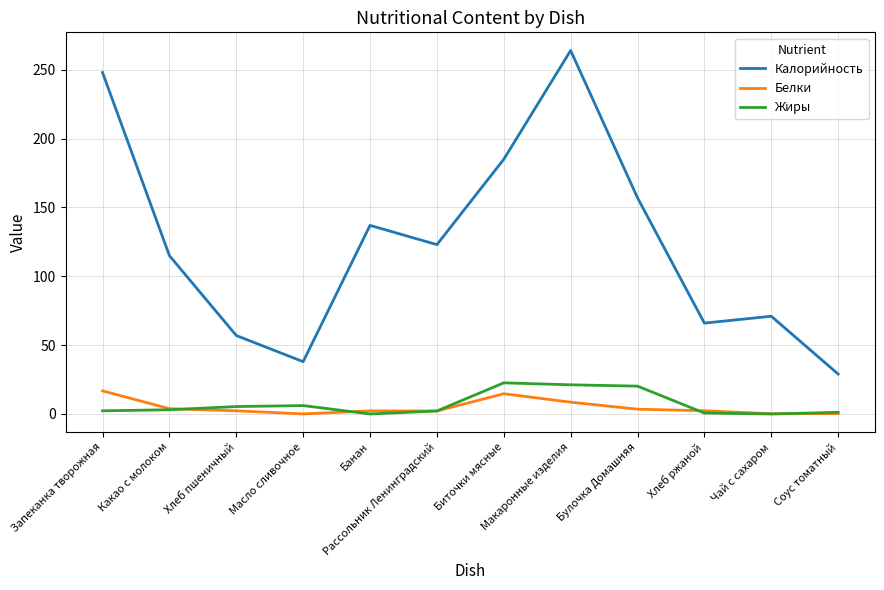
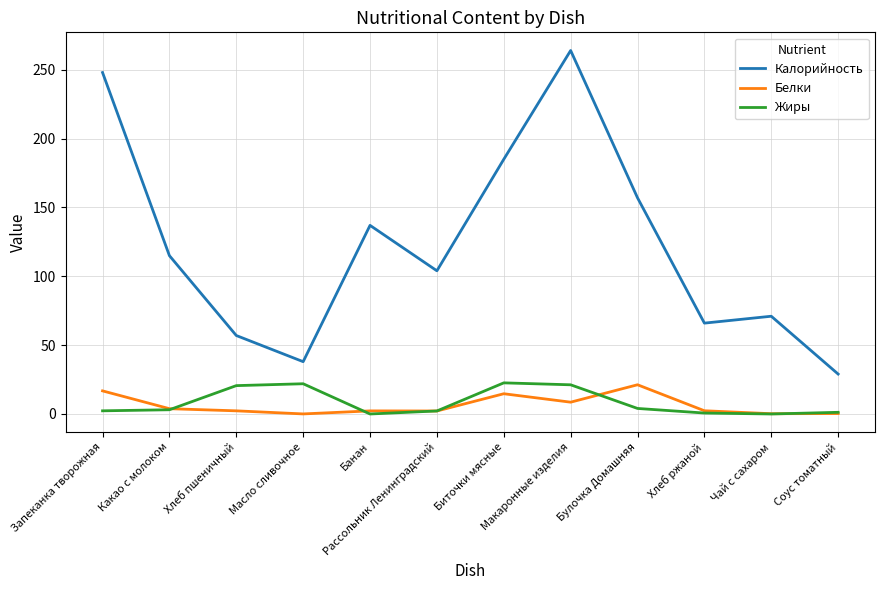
  {
    "Калорийность": {
      "Запеканка творожная": 248,
      "Какао с молоком": 115,
      "Хлеб пшеничный": 57,
      "Масло сливочное": 38,
      "Банан": 137,
-     "Рассольник Ленинградский": 123,
+     "Рассольник Ленинградский": 104,
      "Биточки мясные": 185,
      "Макаронные изделия": 264,
      "Булочка Домашняя": 157,
      "Хлеб ржаной": 66,
      "Чай с сахаром": 71,
      "Соус томатный": 29
    },
    "Белки": {
      "Запеканка творожная": 17,
      "Хлеб пшеничный": 2,
      "Масло сливочное": 0,
      "Банан": 2,
      "Биточки мясные": 15,
      "Макаронные изделия": 9,
-     "Булочка Домашняя": 3
+     "Булочка Домашняя": 21
    },
    "Жиры": {
      "Запеканка творожная": 2,
-     "Хлеб пшеничный": 5,
-     "Масло сливочное": 6,
+     "Хлеб пшеничный": 21,
+     "Масло сливочное": 22,
      "Банан": 0,
      "Биточки мясные": 23,
      "Макаронные изделия": 21,
-     "Булочка Домашняя": 20
+     "Булочка Домашняя": 4
    }
  }
